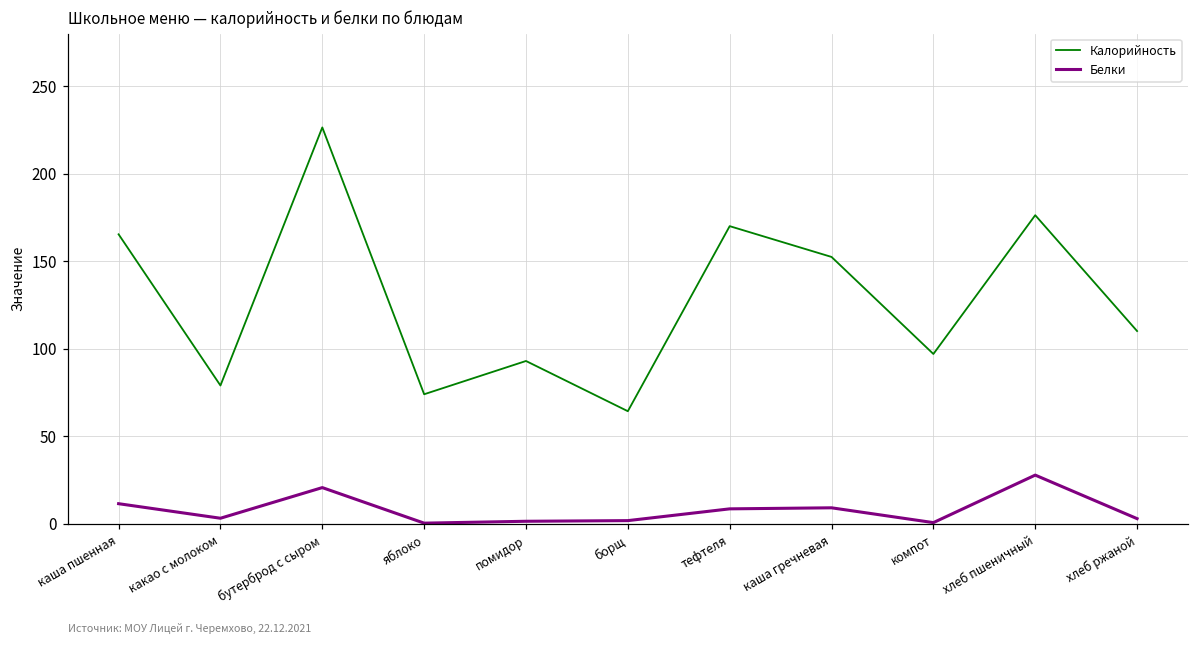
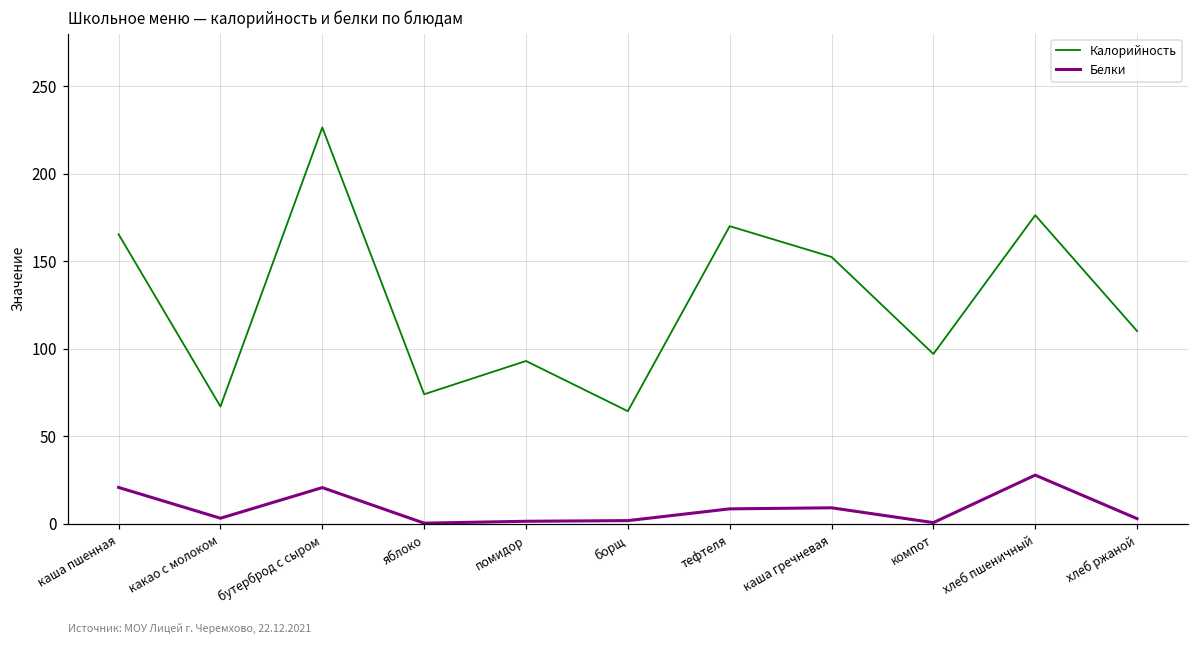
  {
    "Калорийность": {
      "каша пшенная": 165,
-     "какао с молоком": 79,
+     "какао с молоком": 67,
      "бутерброд с сыром": 226,
      "яблоко": 74,
      "помидор": 93,
      "борщ": 64,
      "тефтеля": 170,
      "каша гречневая": 152,
      "компот": 97,
      "хлеб пшеничный": 176,
      "хлеб ржаной": 110
    },
    "Белки": {
-     "каша пшенная": 12,
+     "каша пшенная": 21,
      "какао с молоком": 3,
      "бутерброд с сыром": 21,
      "яблоко": 0,
      "помидор": 1,
      "борщ": 2,
      "тефтеля": 9,
      "каша гречневая": 9,
      "компот": 1,
      "хлеб пшеничный": 28,
      "хлеб ржаной": 3
    }
  }
